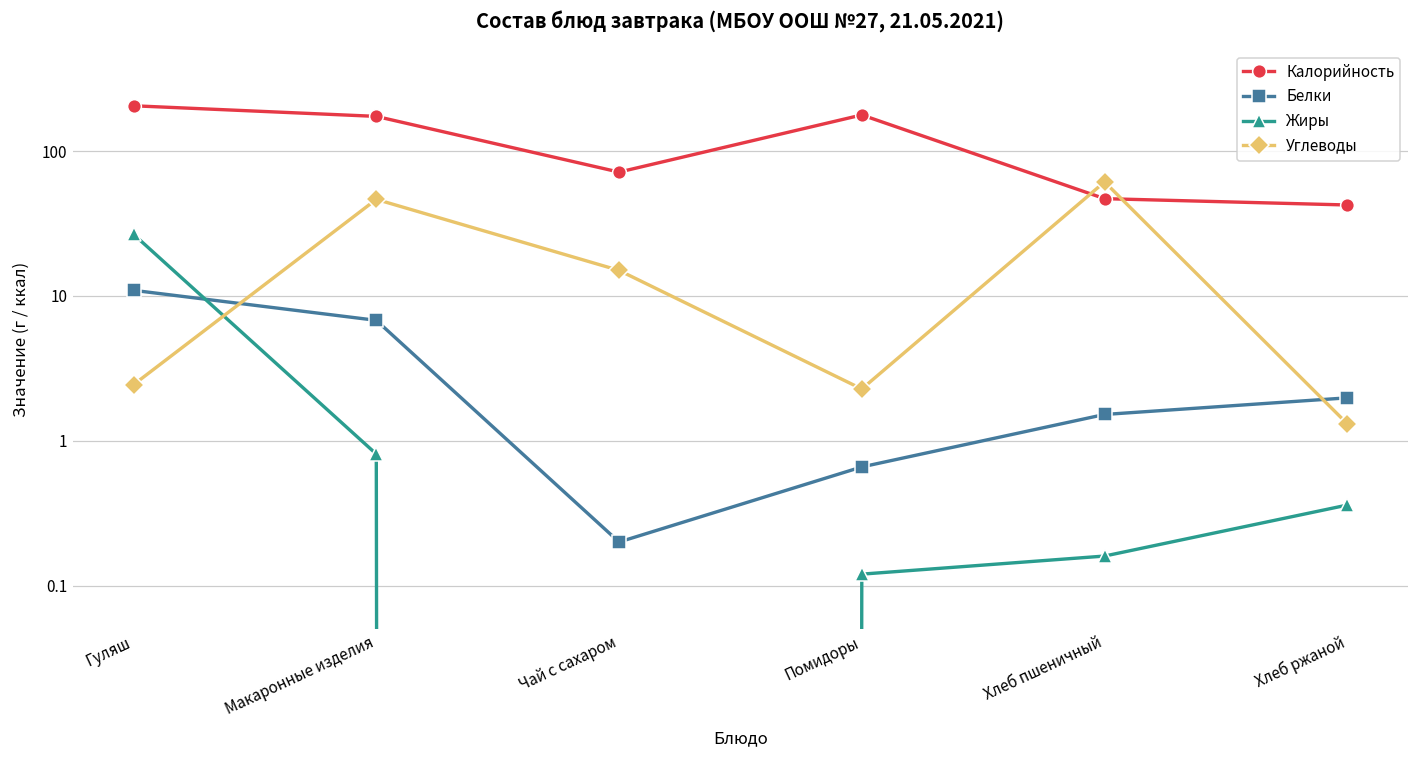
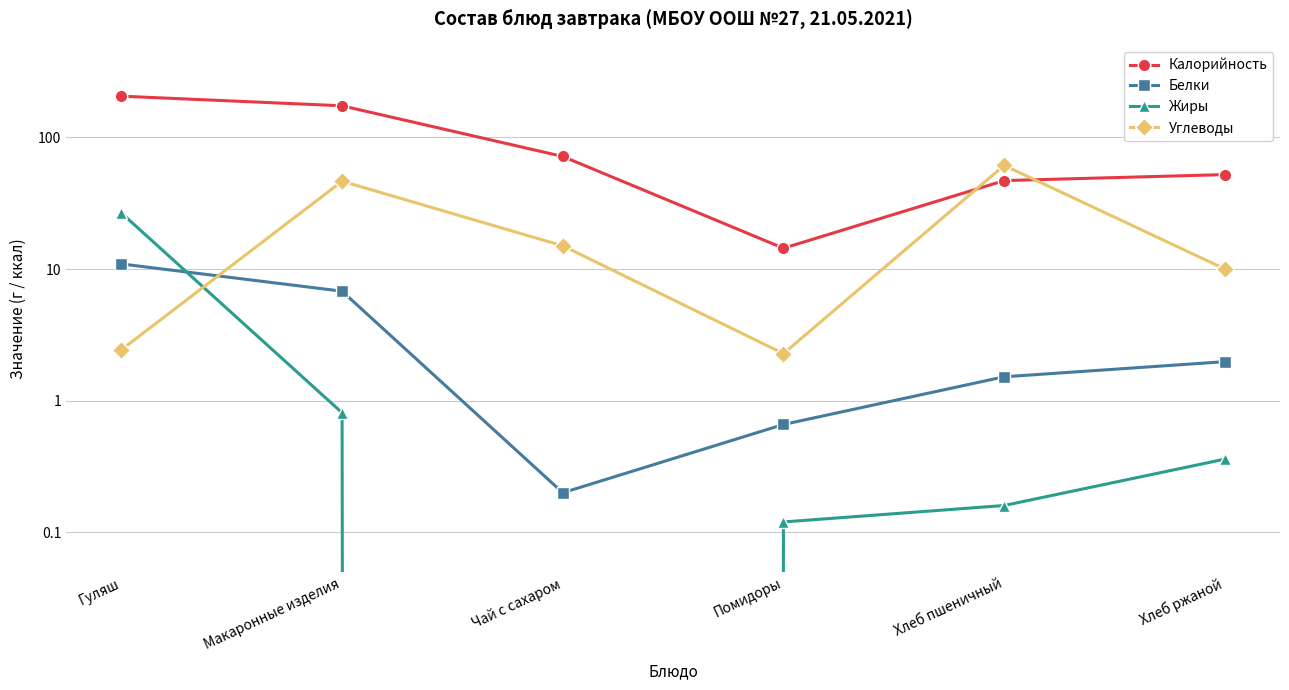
  {
    "Калорийность": {
      "Гуляш": 210,
      "Макаронные изделия": 170,
      "Чай с сахаром": 70,
-     "Помидоры": 180,
+     "Помидоры": 14,
      "Хлеб пшеничный": 47,
-     "Хлеб ржаной": 43
+     "Хлеб ржаной": 52
    },
    "Углеводы": {
      "Гуляш": 2.4,
      "Макаронные изделия": 46,
      "Чай с сахаром": 15,
      "Помидоры": 2.3,
      "Хлеб пшеничный": 60,
-     "Хлеб ржаной": 1.3
+     "Хлеб ржаной": 10
    }
  }
